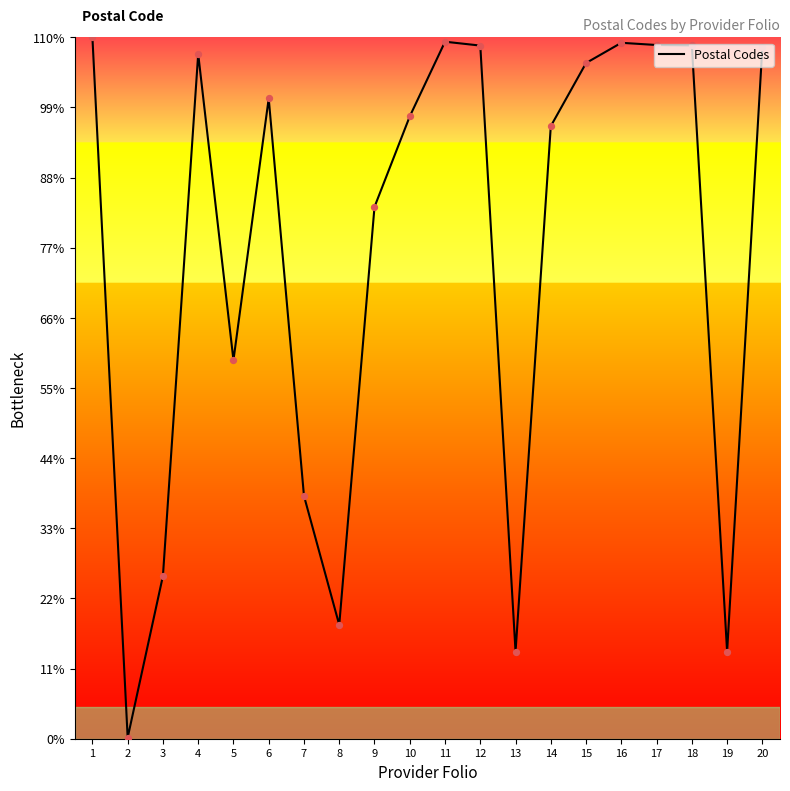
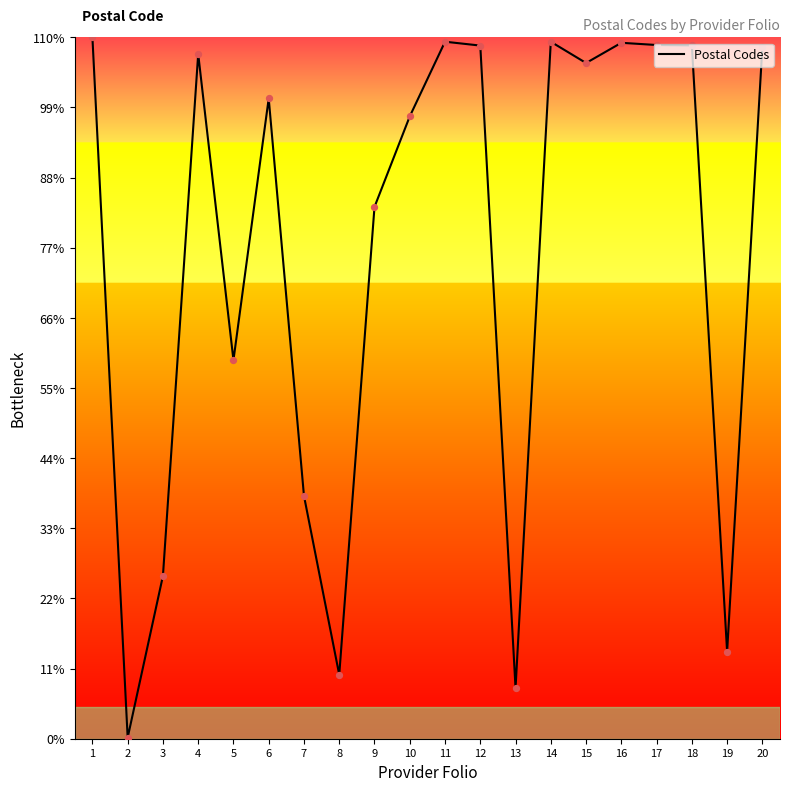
  {
    "1": "110%",
    "3": "26%",
    "4": "107%",
    "5": "59%",
    "6": "100%",
    "7": "38%",
-   "8": "18%",
+   "8": "10%",
    "9": "83%",
    "10": "98%",
    "11": "109%",
    "12": "109%",
-   "13": "14%",
-   "14": "96%",
+   "13": "8%",
+   "14": "109%",
    "15": "106%",
    "16": "109%",
    "19": "14%"
  }
